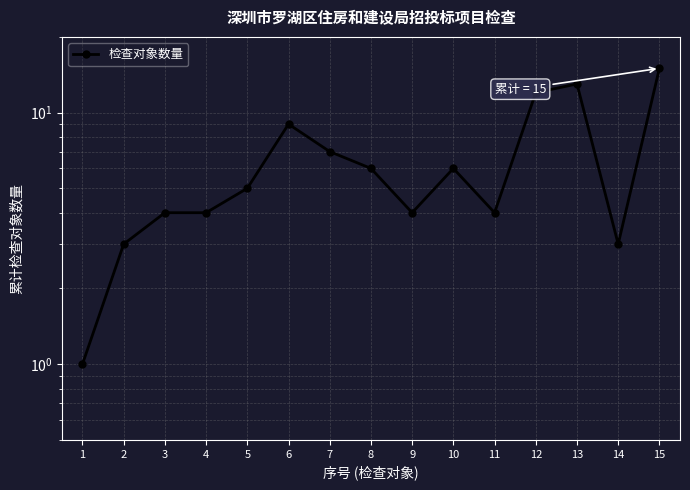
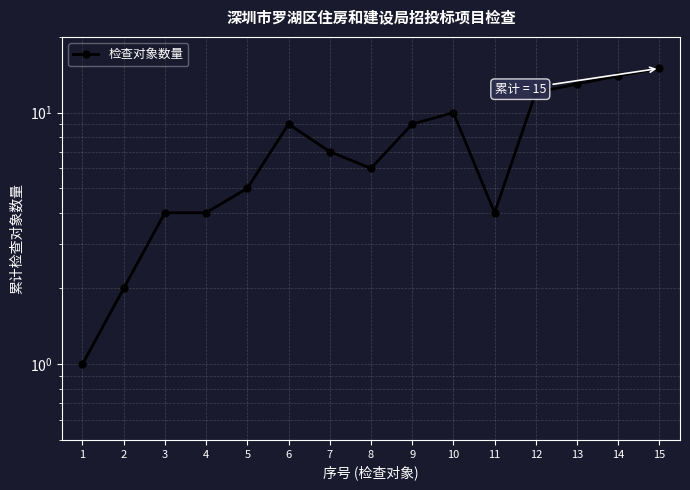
  {
    "1": 1,
-   "2": 3,
+   "2": 2,
    "3": 4,
    "4": 4,
    "5": 5,
    "6": 9,
    "7": 7,
    "8": 6,
-   "9": 4,
-   "10": 6,
+   "9": 9,
+   "10": 10,
    "11": 4,
-   "14": 3,
+   "14": 14,
    "15": 15
  }
